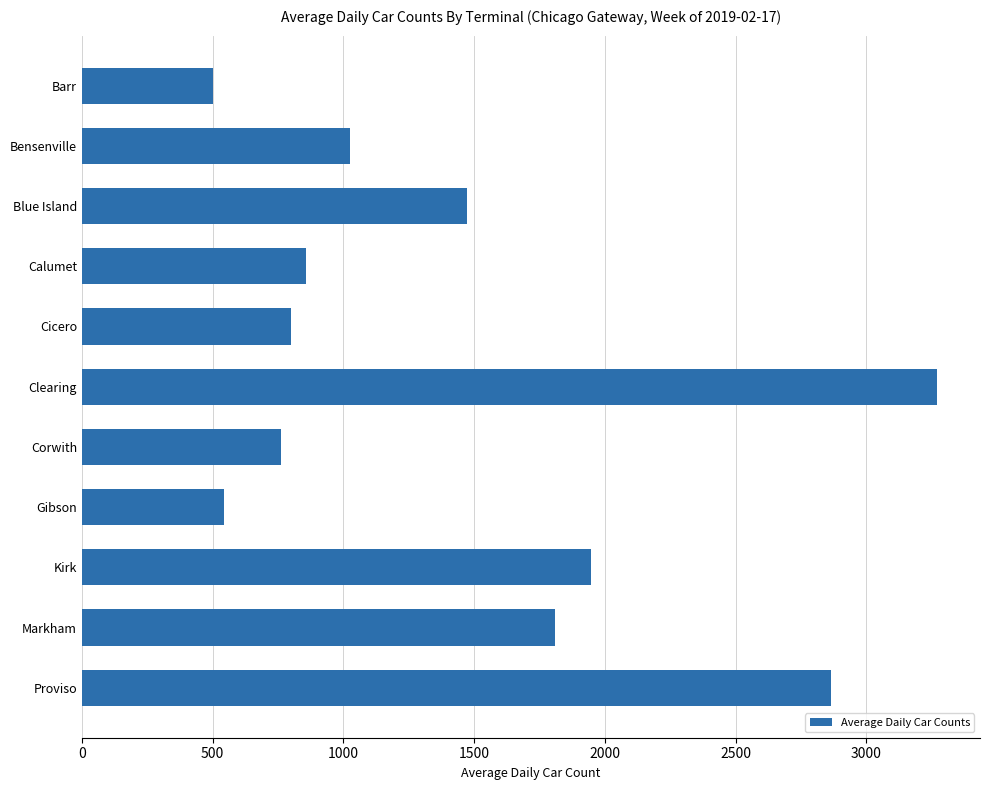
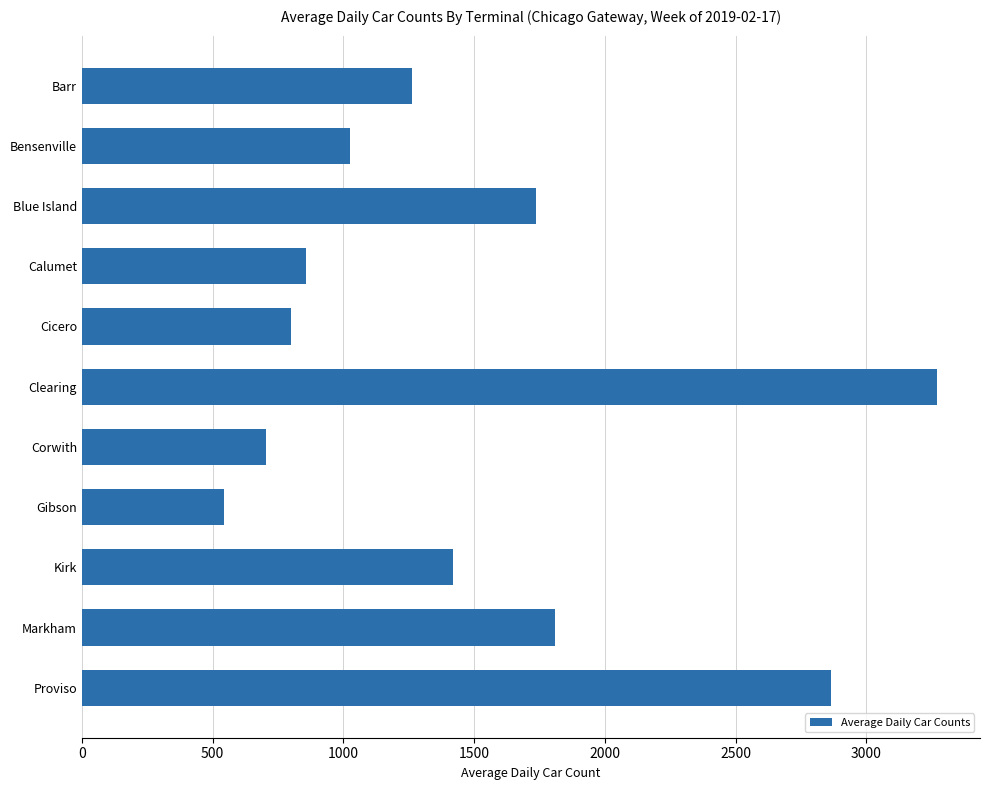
  {
-   "Barr": 500,
+   "Barr": 1260,
    "Bensenville": 1030,
-   "Blue Island": 1470,
+   "Blue Island": 1740,
    "Calumet": 860,
    "Cicero": 800,
    "Clearing": 3270,
-   "Corwith": 760,
+   "Corwith": 710,
    "Gibson": 540,
-   "Kirk": 1950,
+   "Kirk": 1420,
    "Markham": 1810,
    "Proviso": 2870
  }
